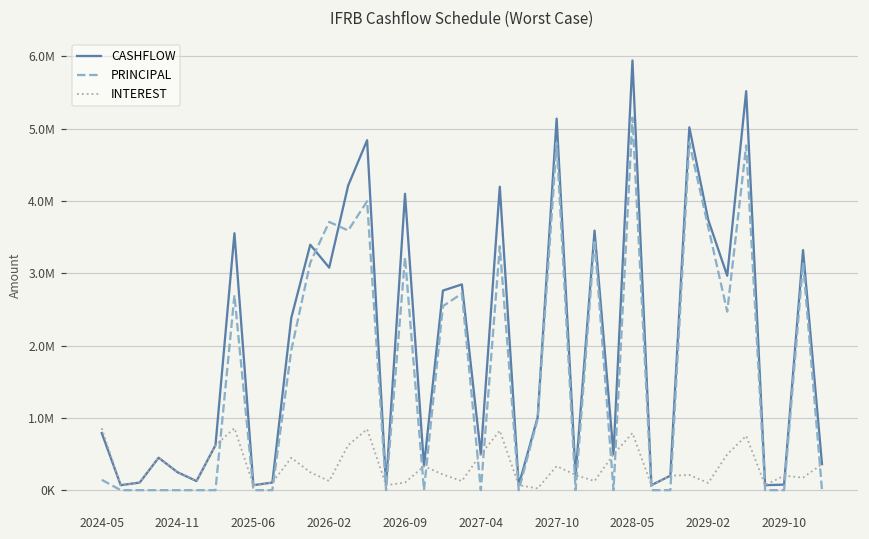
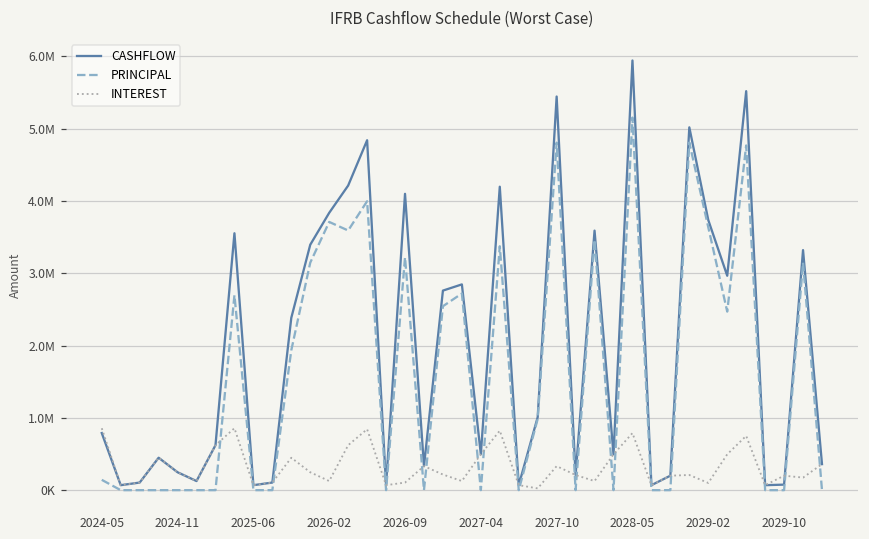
  {
    "CASHFLOW": {
      "2024-05": 800000,
-     "2026-02": 3100000,
+     "2026-02": 3800000,
      "2026-09": 4100000,
-     "2027-10": 5100000,
+     "2027-10": 5400000,
      "2028-05": 5900000,
      "2029-02": 3700000,
      "2029-10": 100000
    }
  }
